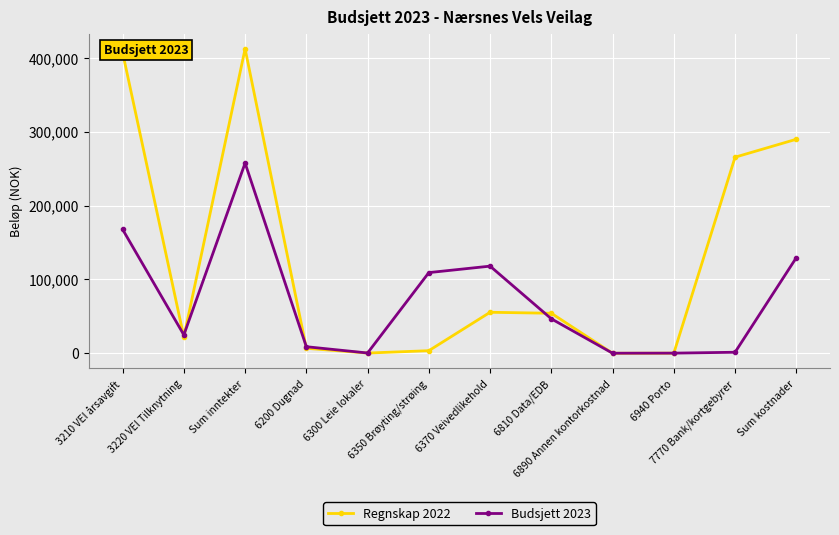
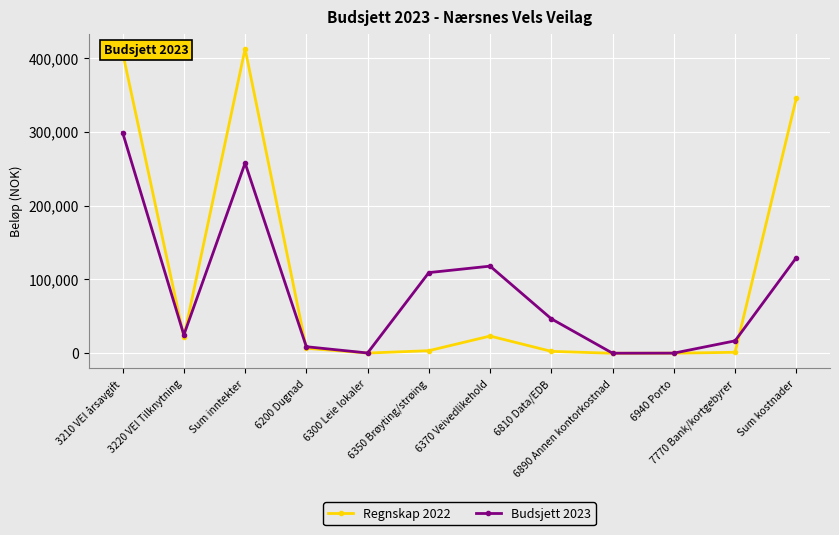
  {
    "Regnskap 2022": {
      "Sum inntekter": "410,000",
      "6350 Brøyting/strøing": "0",
-     "6370 Veivedlikehold": "60,000",
-     "6810 Data/EDB": "50,000",
-     "7770 Bank/kortgebyrer": "270,000",
-     "Sum kostnader": "290,000"
+     "6370 Veivedlikehold": "20,000",
+     "6810 Data/EDB": "0",
+     "7770 Bank/kortgebyrer": "0",
+     "Sum kostnader": "350,000"
    },
    "Budsjett 2023": {
-     "3210 VEI årsavgift": "170,000",
+     "3210 VEI årsavgift": "300,000",
      "Sum inntekter": "260,000",
      "6350 Brøyting/strøing": "110,000",
      "6370 Veivedlikehold": "120,000",
      "6810 Data/EDB": "50,000",
-     "7770 Bank/kortgebyrer": "0",
+     "7770 Bank/kortgebyrer": "20,000",
      "Sum kostnader": "130,000"
    }
  }
